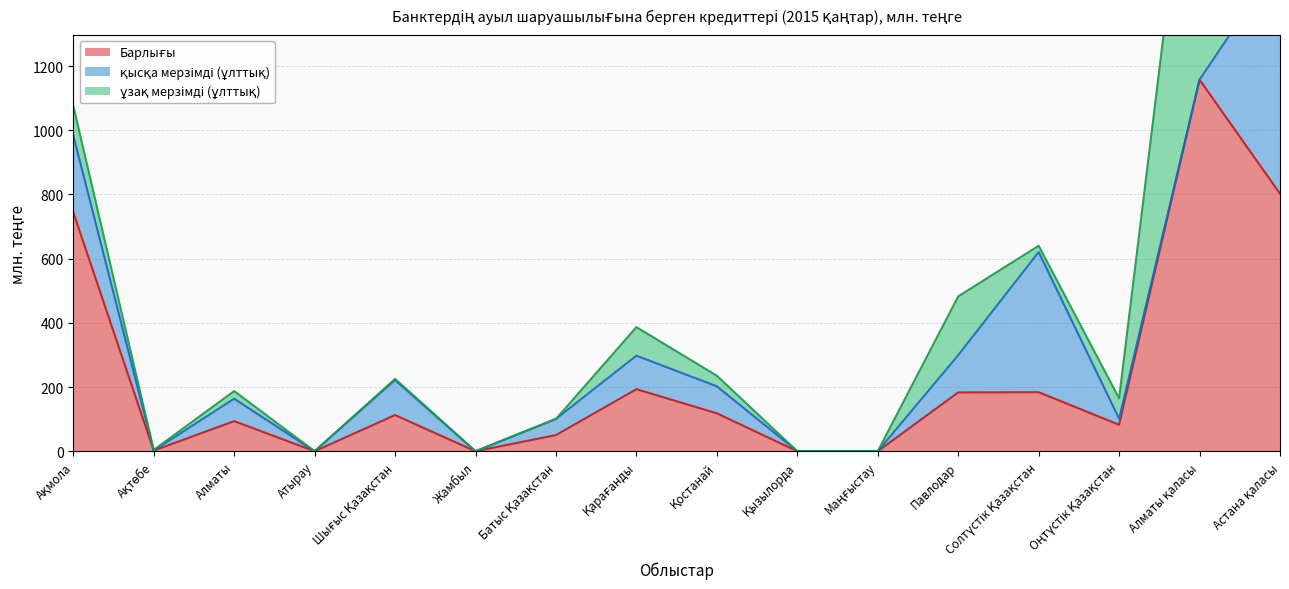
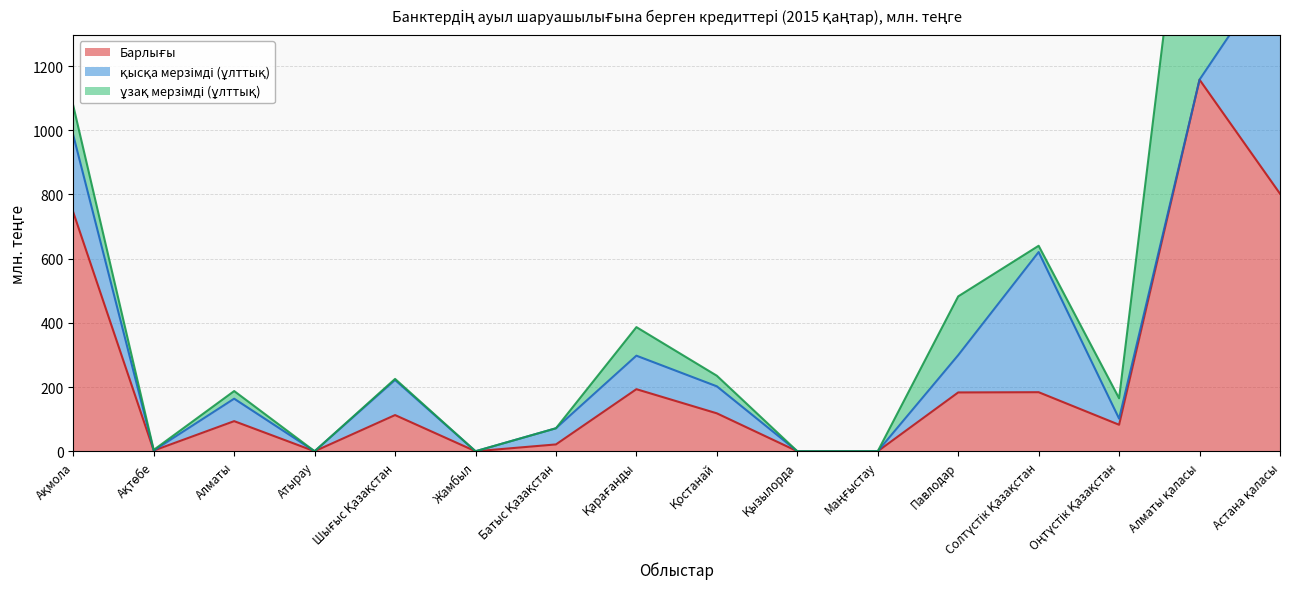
  {
    "Барлығы": {
      "Ақмола": 740,
      "Алматы": 90,
      "Шығыс Қазақстан": 110,
-     "Батыс Қазақстан": 50,
+     "Батыс Қазақстан": 20,
      "Қарағанды": 190,
      "Қостанай": 120,
      "Павлодар": 180,
      "Солтүстік Қазақстан": 180,
      "Оңтүстік Қазақстан": 80,
      "Астана қаласы": 800
    },
    "қысқа мерзімді (ұлттық)": {
      "Ақмола": 240,
      "Алматы": 70,
      "Қарағанды": 100,
      "Қостанай": 80,
      "Павлодар": 120,
      "Солтүстік Қазақстан": 440,
      "Оңтүстік Қазақстан": 20
    },
    "ұзақ мерзімді (ұлттық)": {
      "Ақмола": 90,
      "Алматы": 20,
      "Қарағанды": 90,
      "Қостанай": 30,
      "Павлодар": 180,
      "Солтүстік Қазақстан": 20,
      "Оңтүстік Қазақстан": 60
    }
  }
